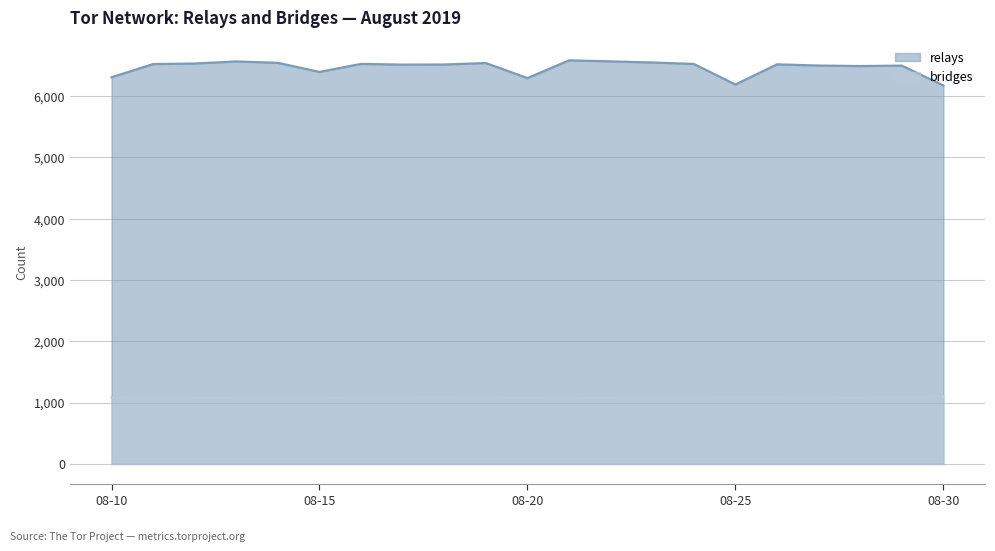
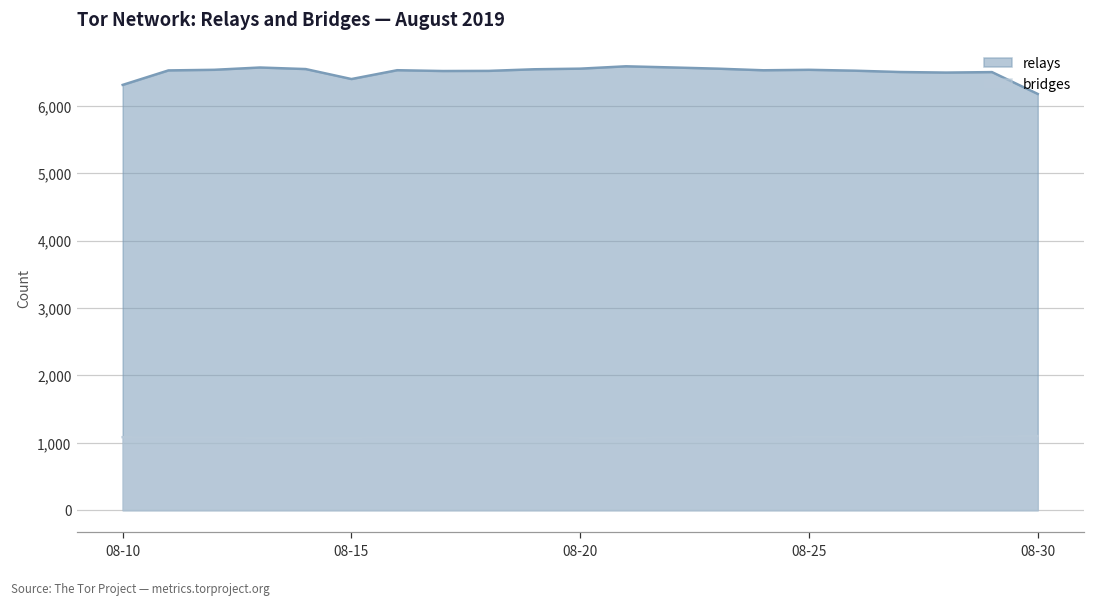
  {
    "relays": {
      "08-10": "6,300",
      "08-15": "6,400",
-     "08-20": "6,300",
-     "08-25": "6,200",
+     "08-20": "6,500",
+     "08-25": "6,500",
      "08-30": "6,200"
    },
    "bridges": {
      "08-10": "1,100",
      "08-15": "1,100",
      "08-20": "1,100",
      "08-25": "1,100",
      "08-30": "1,100"
    }
  }
